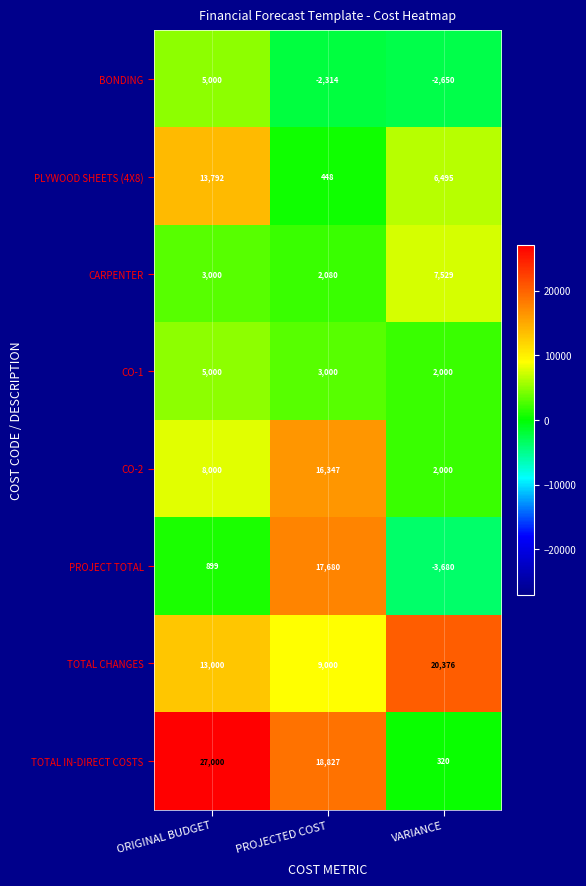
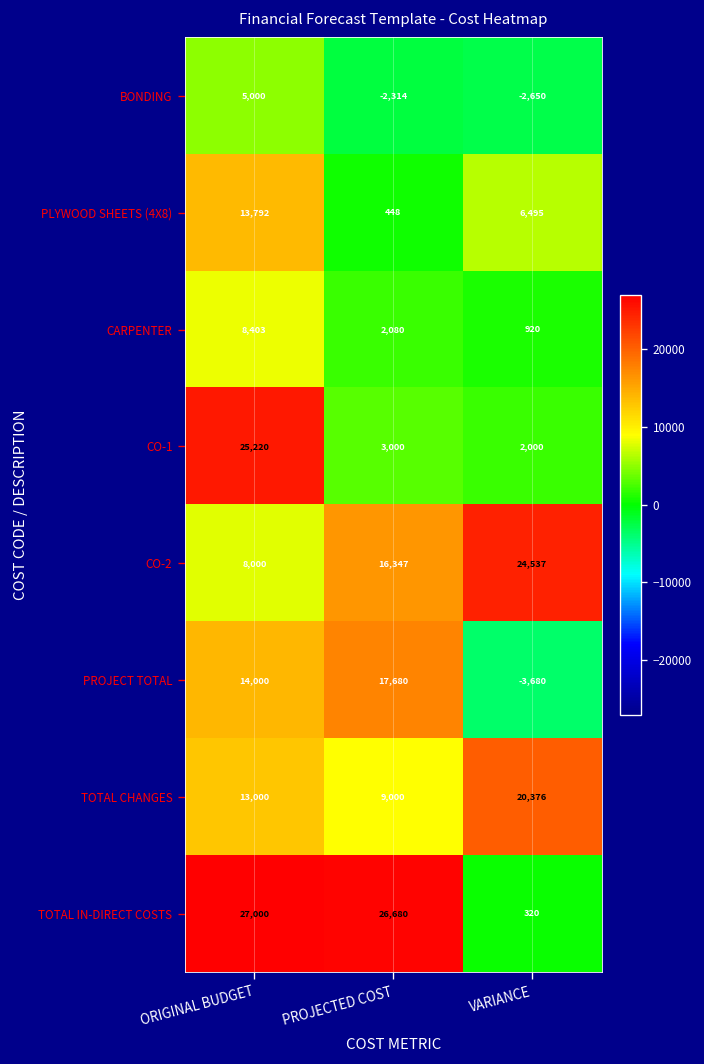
  {
    "BONDING": {
      "ORIGINAL BUDGET": "5,000",
      "PROJECTED COST": "-2,314",
      "VARIANCE": "-2,650"
    },
    "PLYWOOD SHEETS (4X8)": {
      "ORIGINAL BUDGET": "13,792",
      "PROJECTED COST": "448",
      "VARIANCE": "6,495"
    },
    "CARPENTER": {
-     "ORIGINAL BUDGET": "3,000",
+     "ORIGINAL BUDGET": "8,403",
      "PROJECTED COST": "2,080",
-     "VARIANCE": "7,529"
+     "VARIANCE": "920"
    },
    "CO-1": {
-     "ORIGINAL BUDGET": "5,000",
+     "ORIGINAL BUDGET": "25,220",
      "PROJECTED COST": "3,000",
      "VARIANCE": "2,000"
    },
    "CO-2": {
      "ORIGINAL BUDGET": "8,000",
      "PROJECTED COST": "16,347",
-     "VARIANCE": "2,000"
+     "VARIANCE": "24,537"
    },
    "PROJECT TOTAL": {
-     "ORIGINAL BUDGET": "899",
+     "ORIGINAL BUDGET": "14,000",
      "PROJECTED COST": "17,680",
      "VARIANCE": "-3,680"
    },
    "TOTAL CHANGES": {
      "ORIGINAL BUDGET": "13,000",
      "PROJECTED COST": "9,000",
      "VARIANCE": "20,376"
    },
    "TOTAL IN-DIRECT COSTS": {
      "ORIGINAL BUDGET": "27,000",
-     "PROJECTED COST": "18,827",
+     "PROJECTED COST": "26,680",
      "VARIANCE": "320"
    }
  }
